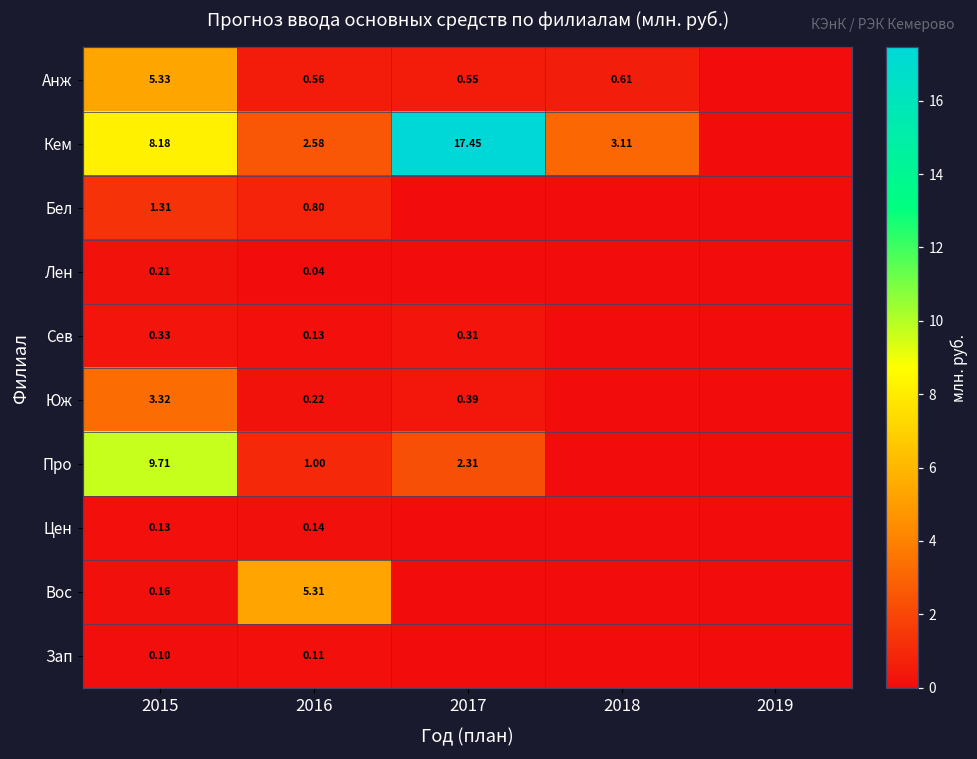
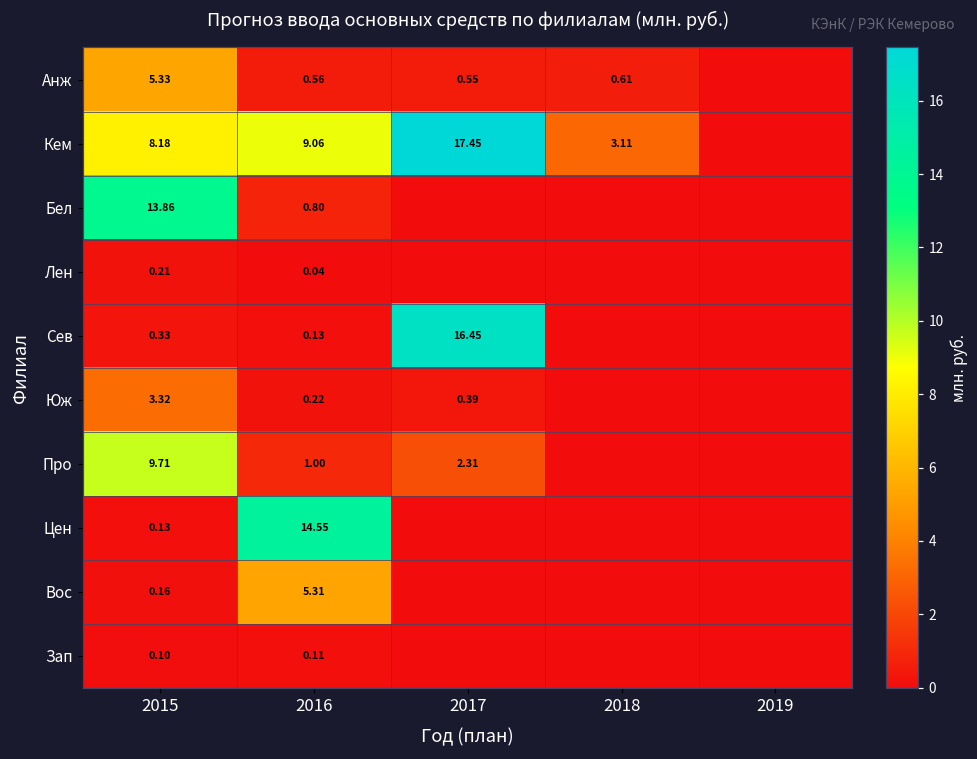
  {
    "Анж": {
      "2015": 5.33,
      "2016": 0.56,
      "2017": 0.55,
      "2018": 0.61
    },
    "Кем": {
      "2015": 8.18,
-     "2016": 2.58,
+     "2016": 9.06,
      "2017": 17.45,
      "2018": 3.11
    },
    "Бел": {
-     "2015": 1.31,
+     "2015": 13.86,
      "2016": 0.80
    },
    "Лен": {
      "2015": 0.21,
      "2016": 0.04
    },
    "Сев": {
      "2015": 0.33,
      "2016": 0.13,
-     "2017": 0.31
+     "2017": 16.45
    },
    "Юж": {
      "2015": 3.32,
      "2016": 0.22,
      "2017": 0.39
    },
    "Про": {
      "2015": 9.71,
      "2016": 1.00,
      "2017": 2.31
    },
    "Цен": {
      "2015": 0.13,
-     "2016": 0.14
+     "2016": 14.55
    },
    "Вос": {
      "2015": 0.16,
      "2016": 5.31
    },
    "Зап": {
      "2015": 0.10,
      "2016": 0.11
    }
  }
